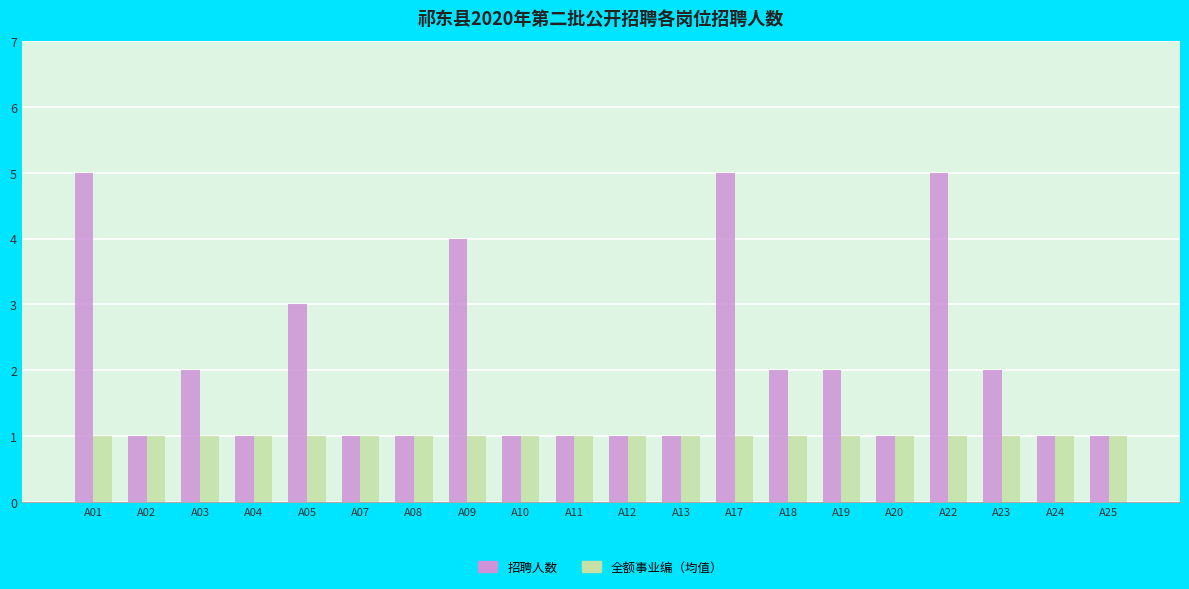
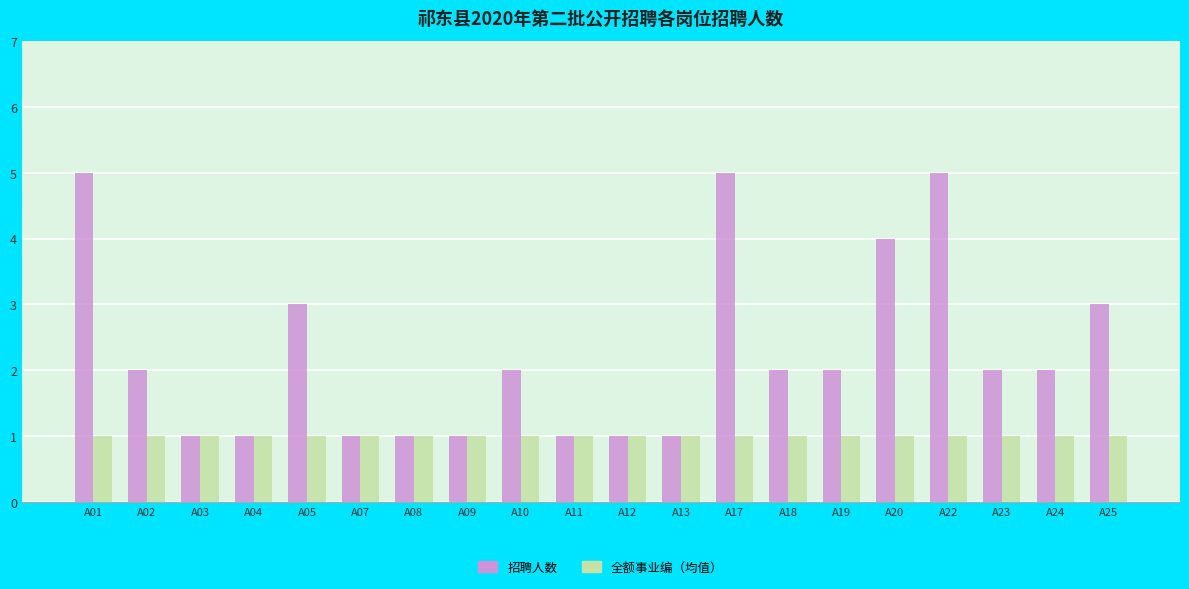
  {
    "招聘人数": {
      "A01": 5,
-     "A02": 1,
-     "A03": 2,
+     "A02": 2,
+     "A03": 1,
      "A04": 1,
      "A05": 3,
      "A07": 1,
      "A08": 1,
-     "A09": 4,
-     "A10": 1,
+     "A09": 1,
+     "A10": 2,
      "A11": 1,
      "A12": 1,
      "A13": 1,
      "A17": 5,
      "A18": 2,
      "A19": 2,
-     "A20": 1,
+     "A20": 4,
      "A22": 5,
      "A23": 2,
-     "A24": 1,
-     "A25": 1
+     "A24": 2,
+     "A25": 3
    },
    "全额事业编（均值）": {
      "A01": 1,
      "A02": 1,
      "A03": 1,
      "A04": 1,
      "A05": 1,
      "A07": 1,
      "A08": 1,
      "A09": 1,
      "A10": 1,
      "A11": 1,
      "A12": 1,
      "A13": 1,
      "A17": 1,
      "A18": 1,
      "A19": 1,
      "A20": 1,
      "A22": 1,
      "A23": 1,
      "A24": 1,
      "A25": 1
    }
  }
